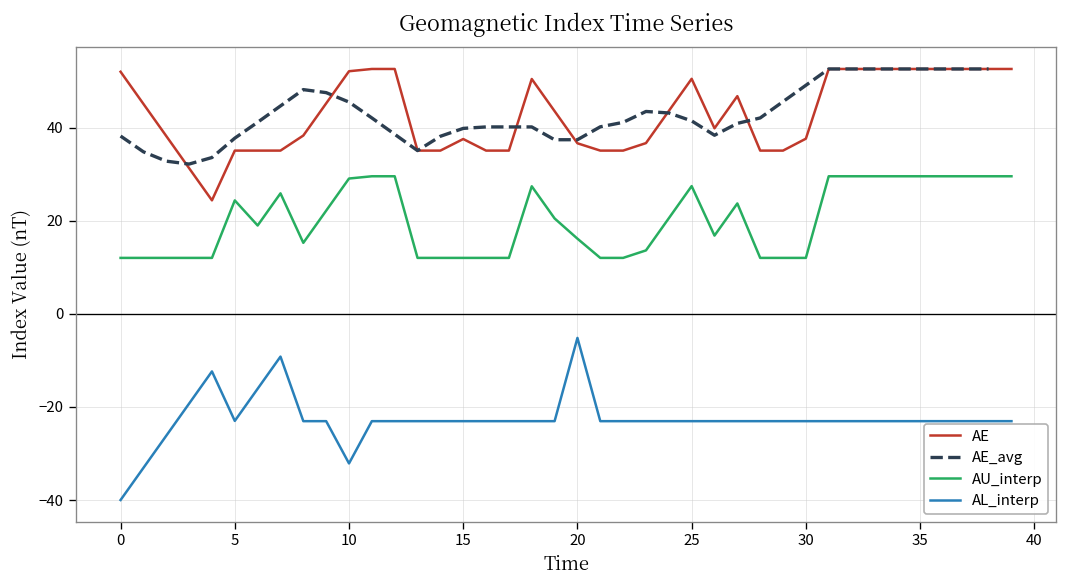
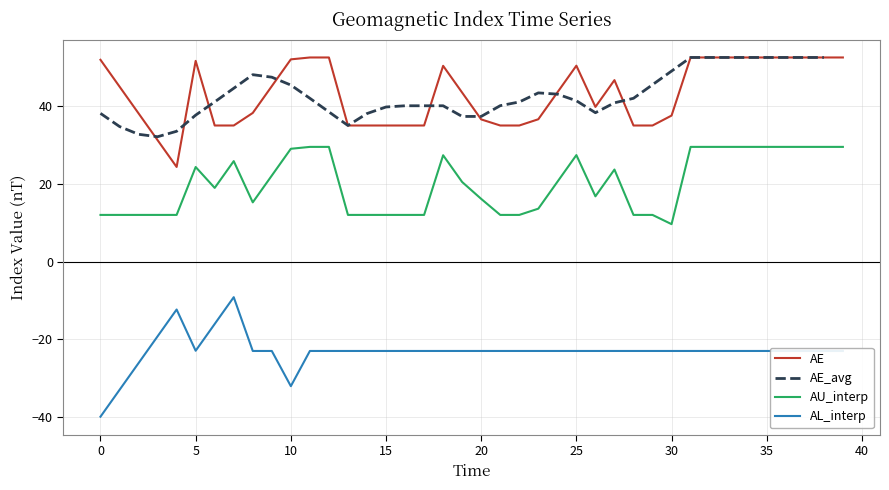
  {
    "AE": {
      "0": 52,
-     "5": 35,
+     "5": 52,
      "10": 52,
-     "15": 38,
+     "15": 35,
      "20": 37,
      "25": 51,
      "30": 38
    },
    "AE_avg": {
      "0": 38,
      "5": 38,
      "10": 46,
      "15": 40,
      "20": 37,
      "25": 41,
      "30": 49
    },
    "AU_interp": {
      "0": 12,
      "5": 24,
      "10": 29,
      "15": 12,
      "20": 16,
      "25": 27,
-     "30": 12,
+     "30": 10,
      "35": 30
    },
    "AL_interp": {
      "0": -40,
      "5": -23,
      "10": -32,
      "15": -23,
-     "20": -5,
+     "20": -23,
      "25": -23,
      "30": -23,
      "35": -23
    }
  }
